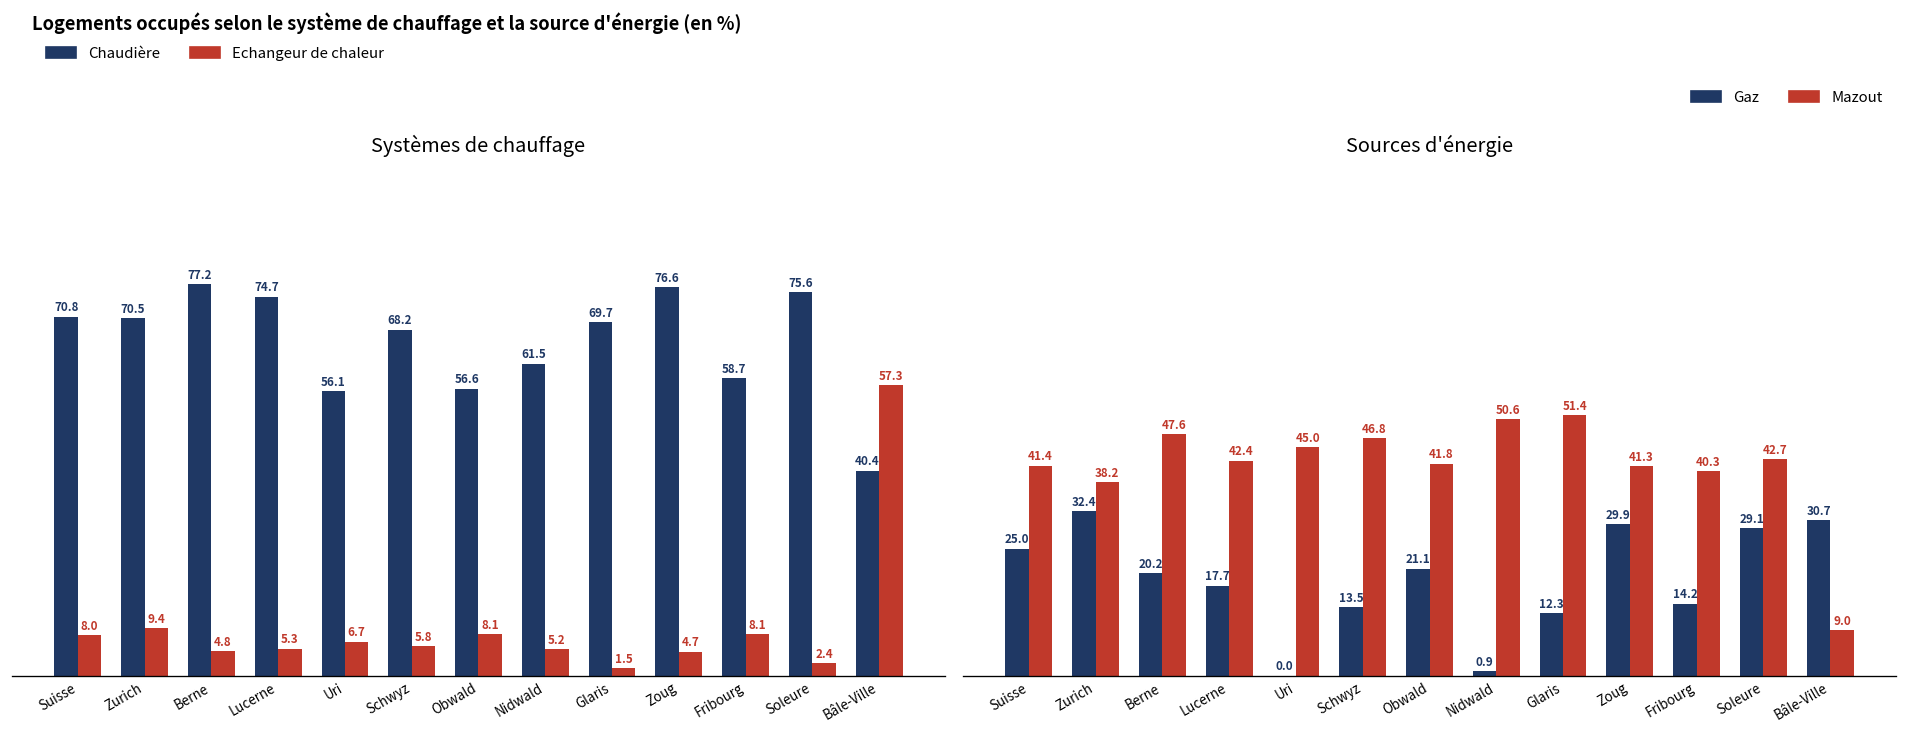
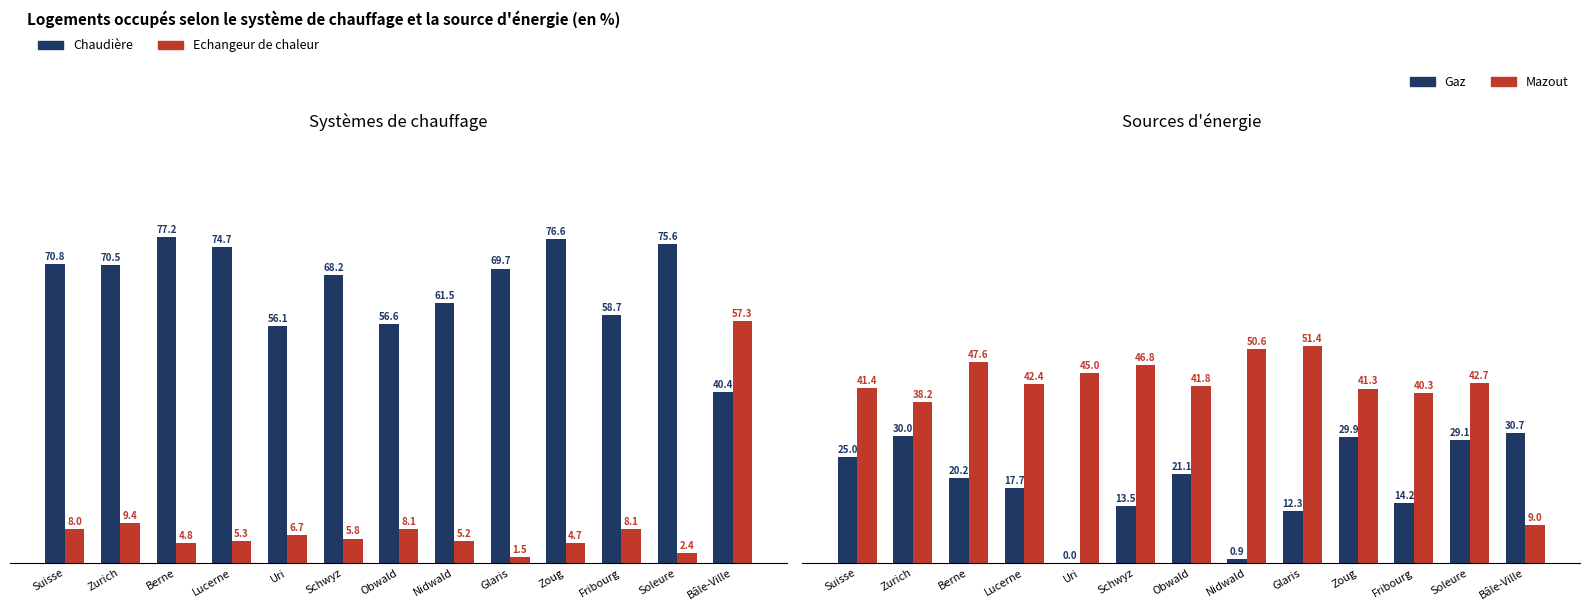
  {
    "Systèmes de chauffage": {
      "Chaudière": {
        "Suisse": 70.8,
        "Zurich": 70.5,
        "Berne": 77.2,
        "Lucerne": 74.7,
        "Uri": 56.1,
        "Schwyz": 68.2,
        "Obwald": 56.6,
        "Nidwald": 61.5,
        "Glaris": 69.7,
        "Zoug": 76.6,
        "Fribourg": 58.7,
        "Soleure": 75.6,
        "Bâle-Ville": 40.4
      },
      "Echangeur de chaleur": {
        "Suisse": 8.0,
        "Zurich": 9.4,
        "Berne": 4.8,
        "Lucerne": 5.3,
        "Uri": 6.7,
        "Schwyz": 5.8,
        "Obwald": 8.1,
        "Nidwald": 5.2,
        "Glaris": 1.5,
        "Zoug": 4.7,
        "Fribourg": 8.1,
        "Soleure": 2.4,
        "Bâle-Ville": 57.3
      }
    },
    "Sources d'énergie": {
      "Gaz": {
        "Suisse": 25.0,
-       "Zurich": 32.4,
+       "Zurich": 30.0,
        "Berne": 20.2,
        "Lucerne": 17.7,
        "Uri": 0.0,
        "Schwyz": 13.5,
        "Obwald": 21.1,
        "Nidwald": 0.9,
        "Glaris": 12.3,
        "Zoug": 29.9,
        "Fribourg": 14.2,
        "Soleure": 29.1,
        "Bâle-Ville": 30.7
      },
      "Mazout": {
        "Suisse": 41.4,
        "Zurich": 38.2,
        "Berne": 47.6,
        "Lucerne": 42.4,
        "Uri": 45.0,
        "Schwyz": 46.8,
        "Obwald": 41.8,
        "Nidwald": 50.6,
        "Glaris": 51.4,
        "Zoug": 41.3,
        "Fribourg": 40.3,
        "Soleure": 42.7,
        "Bâle-Ville": 9.0
      }
    }
  }
